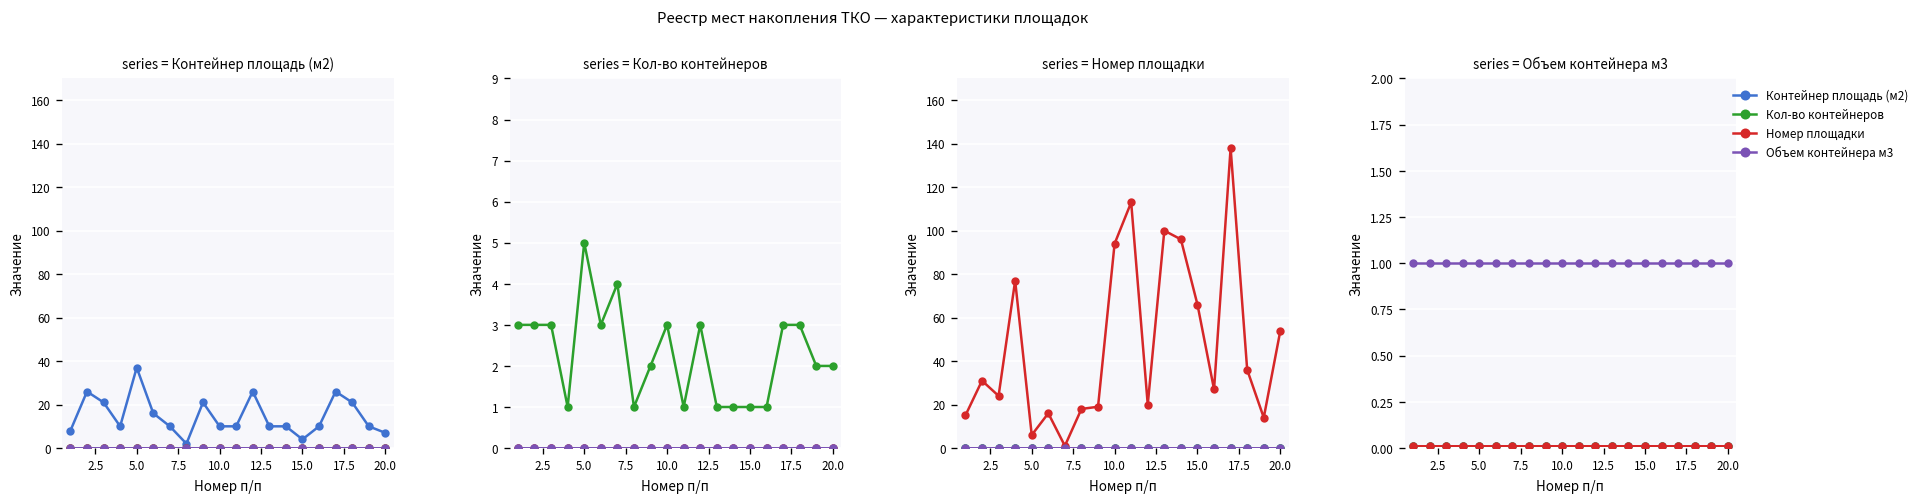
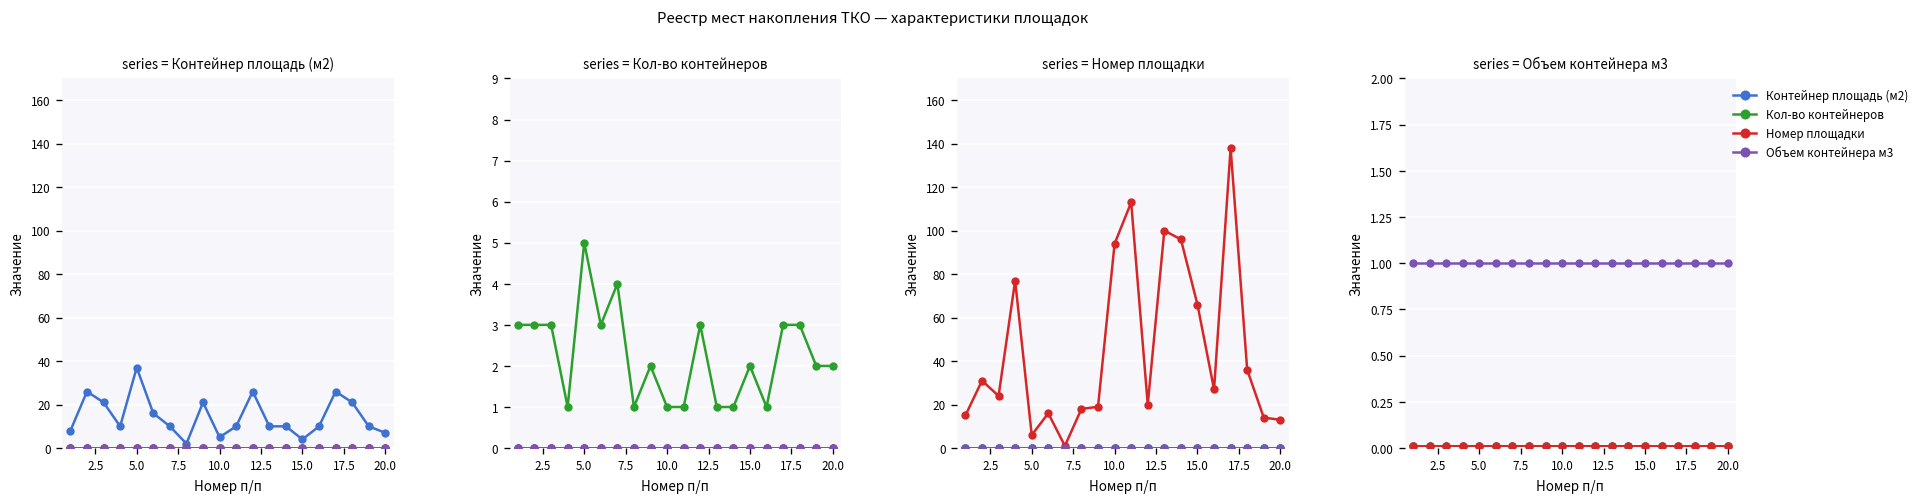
  {
    "series = Контейнер площадь (м2)": {
      "Контейнер площадь (м2)": {
        "5.0": 37,
-       "10.0": 10,
+       "10.0": 5,
        "15.0": 4,
        "20.0": 7
      },
      "Объем контейнера м3": {
        "5.0": 0,
        "10.0": 0,
        "15.0": 0,
        "20.0": 0
      }
    },
    "series = Кол-во контейнеров": {
      "Объем контейнера м3": {
        "5.0": 0,
        "10.0": 0,
        "15.0": 0,
        "20.0": 0
      },
      "Кол-во контейнеров": {
        "5.0": 5,
-       "10.0": 3,
-       "15.0": 1,
+       "10.0": 1,
+       "15.0": 2,
        "20.0": 2
      }
    },
    "series = Номер площадки": {
      "Объем контейнера м3": {
        "5.0": 0,
        "10.0": 0,
        "15.0": 0,
        "20.0": 0
      },
      "Номер площадки": {
        "5.0": 6,
        "10.0": 94,
        "15.0": 66,
-       "20.0": 54
+       "20.0": 13
      }
    },
    "series = Объем контейнера м3": {
      "Номер площадки": {
        "5.0": 0.01,
        "10.0": 0.01,
        "15.0": 0.01,
        "20.0": 0.01
      },
      "Объем контейнера м3": {
        "5.0": 1.00,
        "10.0": 1.00,
        "15.0": 1.00,
        "20.0": 1.00
      }
    }
  }
